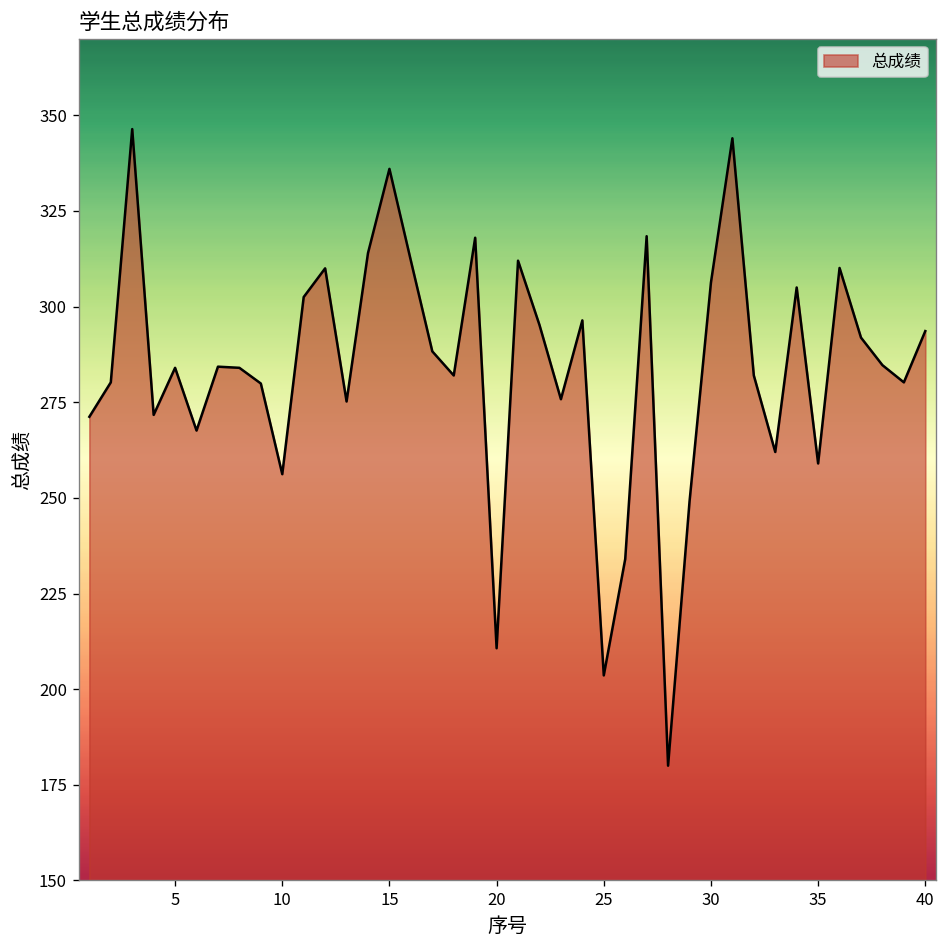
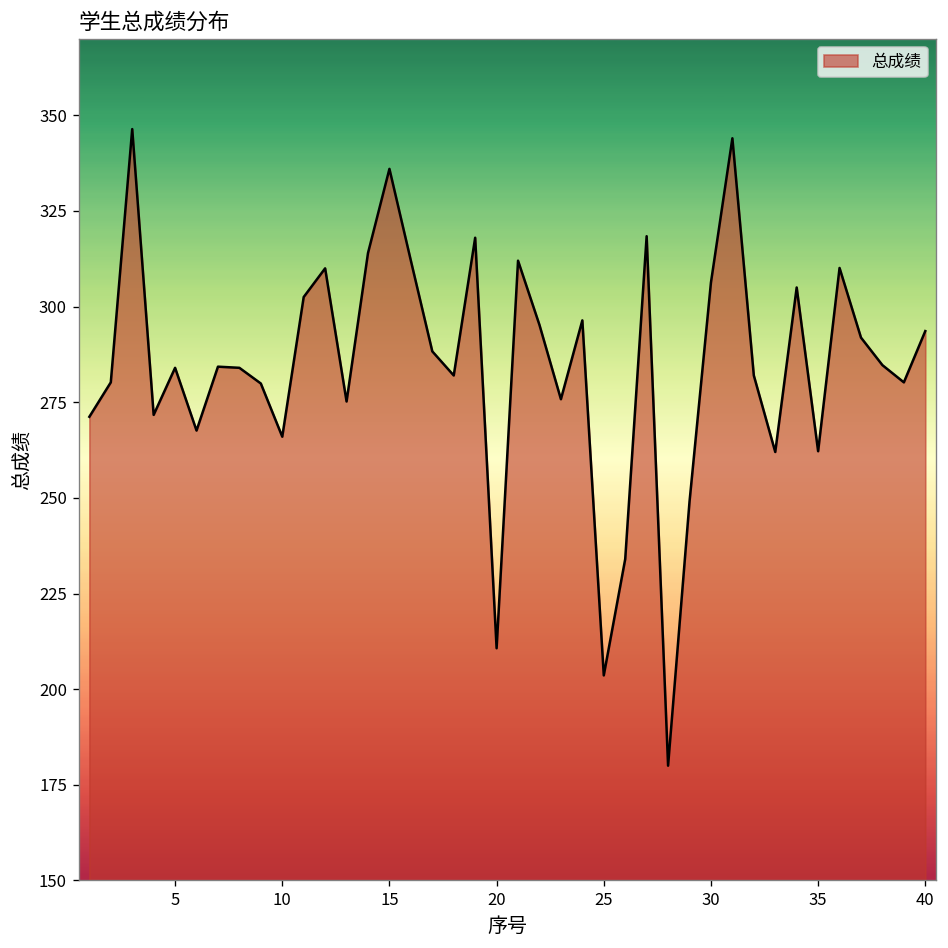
  {
    "5": 284,
-   "10": 256,
+   "10": 266,
    "15": 336,
    "20": 211,
    "25": 204,
    "30": 306,
-   "35": 259,
+   "35": 262,
    "40": 294
  }
